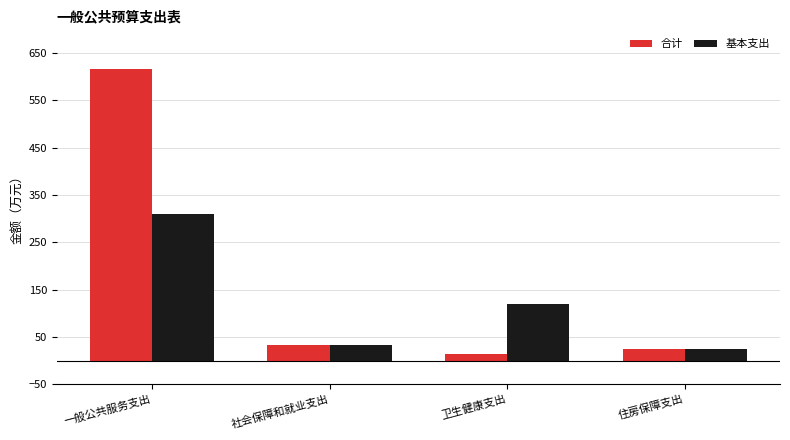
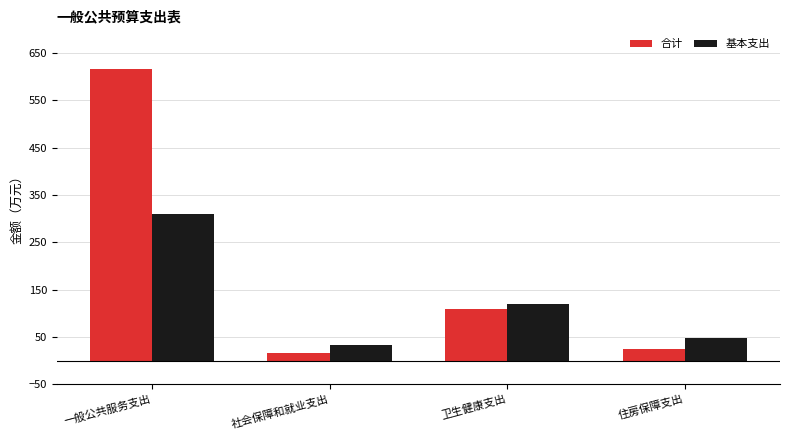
  {
    "合计": {
      "一般公共服务支出": 620,
-     "社会保障和就业支出": 30,
-     "卫生健康支出": 10,
+     "社会保障和就业支出": 20,
+     "卫生健康支出": 110,
      "住房保障支出": 20
    },
    "基本支出": {
      "一般公共服务支出": 310,
      "社会保障和就业支出": 30,
      "卫生健康支出": 120,
-     "住房保障支出": 20
+     "住房保障支出": 50
    }
  }
